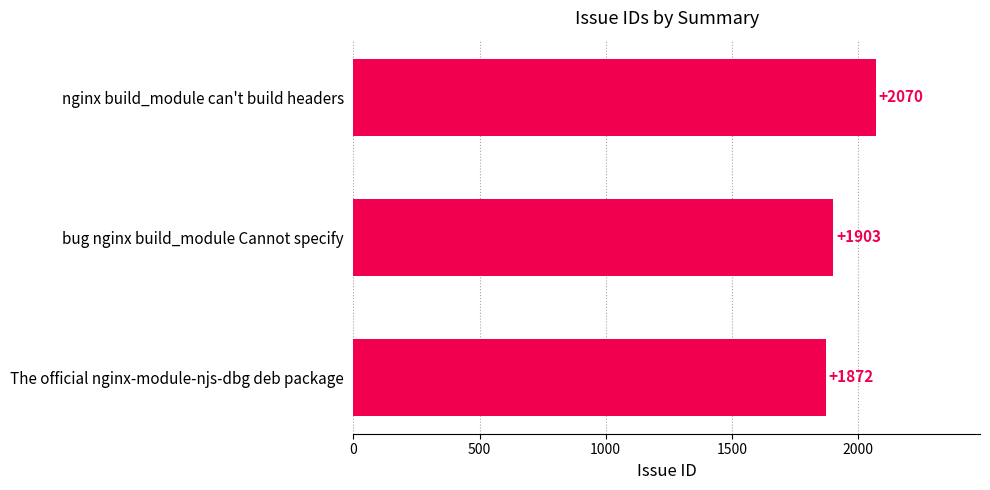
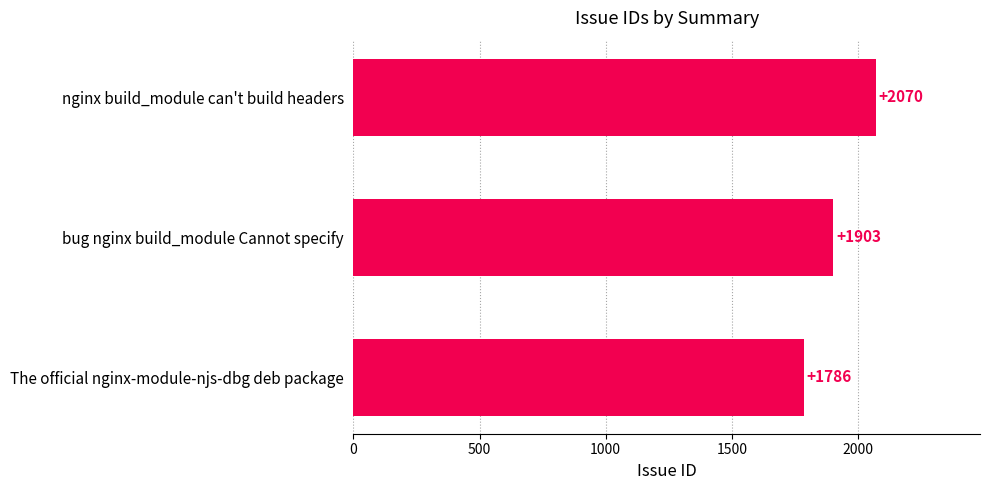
  {
    "nginx build_module can't build headers": "+2070",
    "bug nginx build_module Cannot specify": "+1903",
-   "The official nginx-module-njs-dbg deb package": "+1872"
+   "The official nginx-module-njs-dbg deb package": "+1786"
  }
